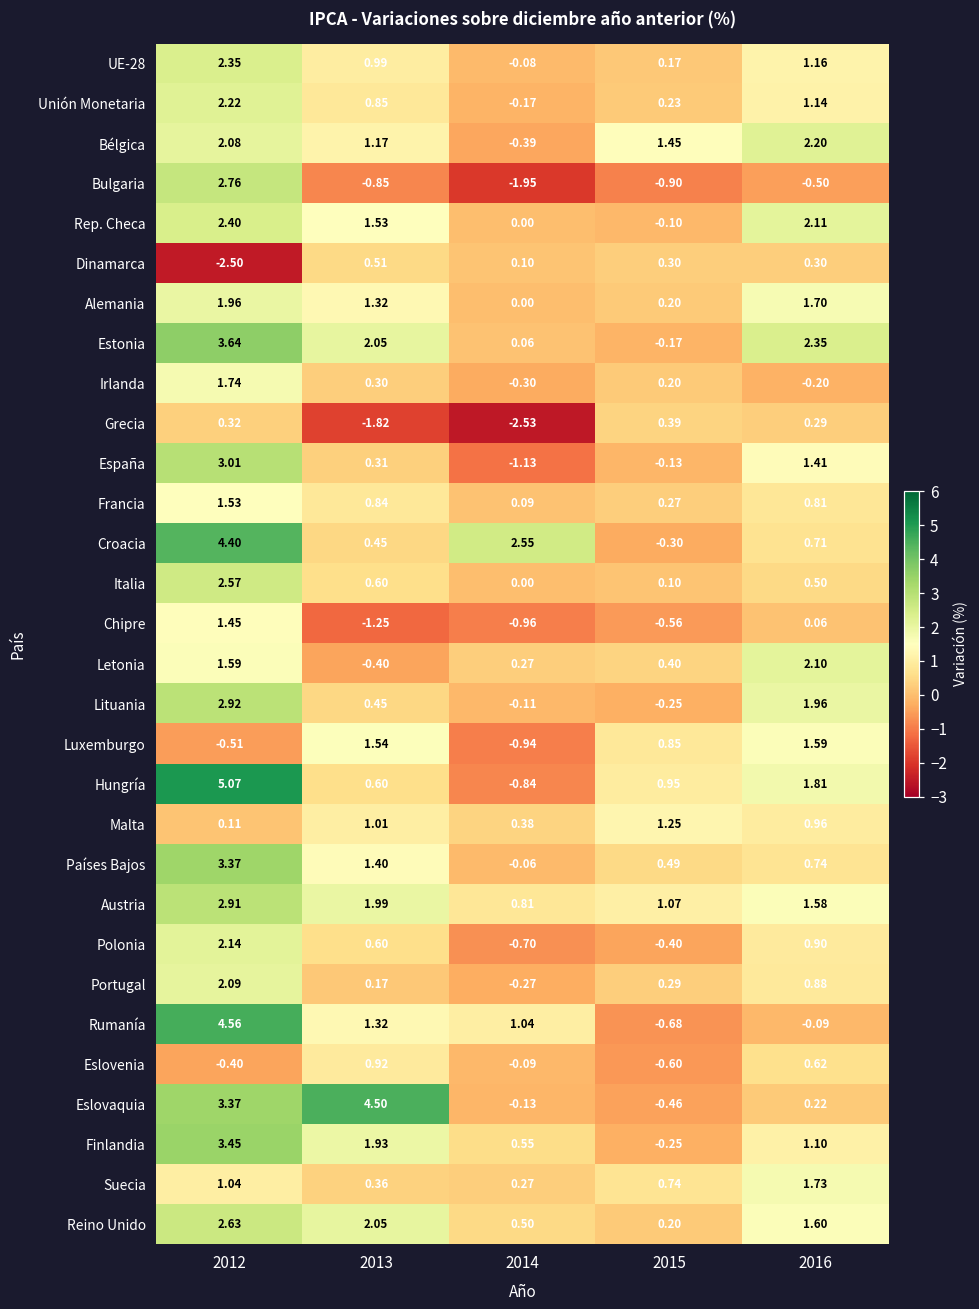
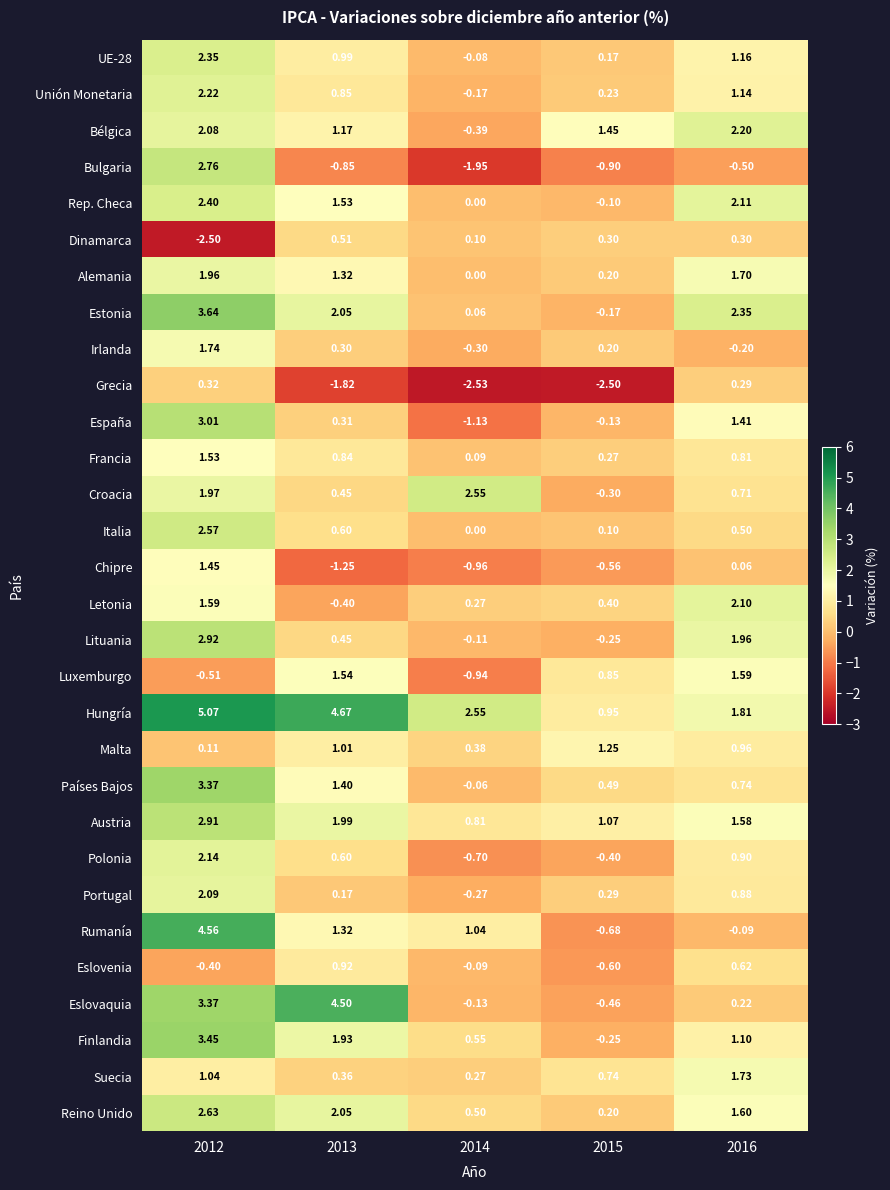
  {
    "UE-28": {
      "2012": 2.35,
      "2013": 0.99,
      "2014": -0.08,
      "2015": 0.17,
      "2016": 1.16
    },
    "Unión Monetaria": {
      "2012": 2.22,
      "2013": 0.85,
      "2014": -0.17,
      "2015": 0.23,
      "2016": 1.14
    },
    "Bélgica": {
      "2012": 2.08,
      "2013": 1.17,
      "2014": -0.39,
      "2015": 1.45,
      "2016": 2.20
    },
    "Bulgaria": {
      "2012": 2.76,
      "2013": -0.85,
      "2014": -1.95,
      "2015": -0.90,
      "2016": -0.50
    },
    "Rep. Checa": {
      "2012": 2.40,
      "2013": 1.53,
      "2014": 0.00,
      "2015": -0.10,
      "2016": 2.11
    },
    "Dinamarca": {
      "2012": -2.50,
      "2013": 0.51,
      "2014": 0.10,
      "2015": 0.30,
      "2016": 0.30
    },
    "Alemania": {
      "2012": 1.96,
      "2013": 1.32,
      "2014": 0.00,
      "2015": 0.20,
      "2016": 1.70
    },
    "Estonia": {
      "2012": 3.64,
      "2013": 2.05,
      "2014": 0.06,
      "2015": -0.17,
      "2016": 2.35
    },
    "Irlanda": {
      "2012": 1.74,
      "2013": 0.30,
      "2014": -0.30,
      "2015": 0.20,
      "2016": -0.20
    },
    "Grecia": {
      "2012": 0.32,
      "2013": -1.82,
      "2014": -2.53,
-     "2015": 0.39,
+     "2015": -2.50,
      "2016": 0.29
    },
    "España": {
      "2012": 3.01,
      "2013": 0.31,
      "2014": -1.13,
      "2015": -0.13,
      "2016": 1.41
    },
    "Francia": {
      "2012": 1.53,
      "2013": 0.84,
      "2014": 0.09,
      "2015": 0.27,
      "2016": 0.81
    },
    "Croacia": {
-     "2012": 4.40,
+     "2012": 1.97,
      "2013": 0.45,
      "2014": 2.55,
      "2015": -0.30,
      "2016": 0.71
    },
    "Italia": {
      "2012": 2.57,
      "2013": 0.60,
      "2014": 0.00,
      "2015": 0.10,
      "2016": 0.50
    },
    "Chipre": {
      "2012": 1.45,
      "2013": -1.25,
      "2014": -0.96,
      "2015": -0.56,
      "2016": 0.06
    },
    "Letonia": {
      "2012": 1.59,
      "2013": -0.40,
      "2014": 0.27,
      "2015": 0.40,
      "2016": 2.10
    },
    "Lituania": {
      "2012": 2.92,
      "2013": 0.45,
      "2014": -0.11,
      "2015": -0.25,
      "2016": 1.96
    },
    "Luxemburgo": {
      "2012": -0.51,
      "2013": 1.54,
      "2014": -0.94,
      "2015": 0.85,
      "2016": 1.59
    },
    "Hungría": {
      "2012": 5.07,
-     "2013": 0.60,
-     "2014": -0.84,
+     "2013": 4.67,
+     "2014": 2.55,
      "2015": 0.95,
      "2016": 1.81
    },
    "Malta": {
      "2012": 0.11,
      "2013": 1.01,
      "2014": 0.38,
      "2015": 1.25,
      "2016": 0.96
    },
    "Países Bajos": {
      "2012": 3.37,
      "2013": 1.40,
      "2014": -0.06,
      "2015": 0.49,
      "2016": 0.74
    },
    "Austria": {
      "2012": 2.91,
      "2013": 1.99,
      "2014": 0.81,
      "2015": 1.07,
      "2016": 1.58
    },
    "Polonia": {
      "2012": 2.14,
      "2013": 0.60,
      "2014": -0.70,
      "2015": -0.40,
      "2016": 0.90
    },
    "Portugal": {
      "2012": 2.09,
      "2013": 0.17,
      "2014": -0.27,
      "2015": 0.29,
      "2016": 0.88
    },
    "Rumanía": {
      "2012": 4.56,
      "2013": 1.32,
      "2014": 1.04,
      "2015": -0.68,
      "2016": -0.09
    },
    "Eslovenia": {
      "2012": -0.40,
      "2013": 0.92,
      "2014": -0.09,
      "2015": -0.60,
      "2016": 0.62
    },
    "Eslovaquia": {
      "2012": 3.37,
      "2013": 4.50,
      "2014": -0.13,
      "2015": -0.46,
      "2016": 0.22
    },
    "Finlandia": {
      "2012": 3.45,
      "2013": 1.93,
      "2014": 0.55,
      "2015": -0.25,
      "2016": 1.10
    },
    "Suecia": {
      "2012": 1.04,
      "2013": 0.36,
      "2014": 0.27,
      "2015": 0.74,
      "2016": 1.73
    },
    "Reino Unido": {
      "2012": 2.63,
      "2013": 2.05,
      "2014": 0.50,
      "2015": 0.20,
      "2016": 1.60
    }
  }
